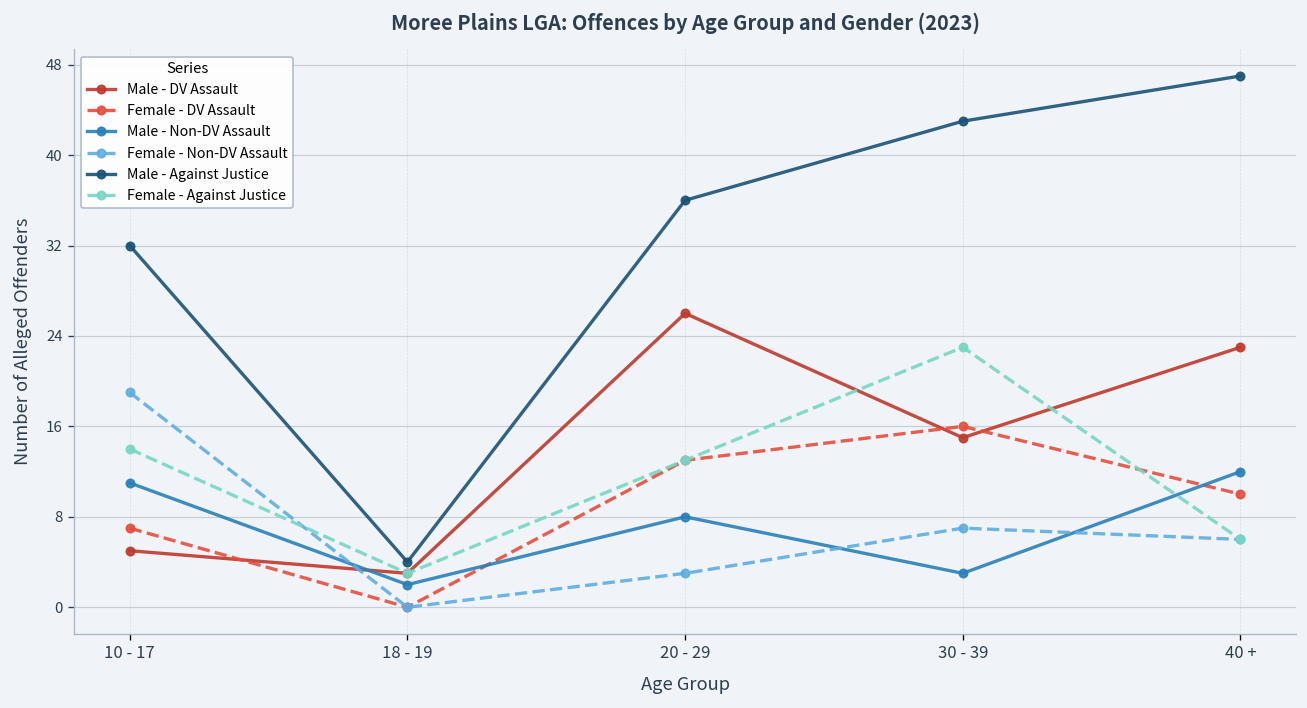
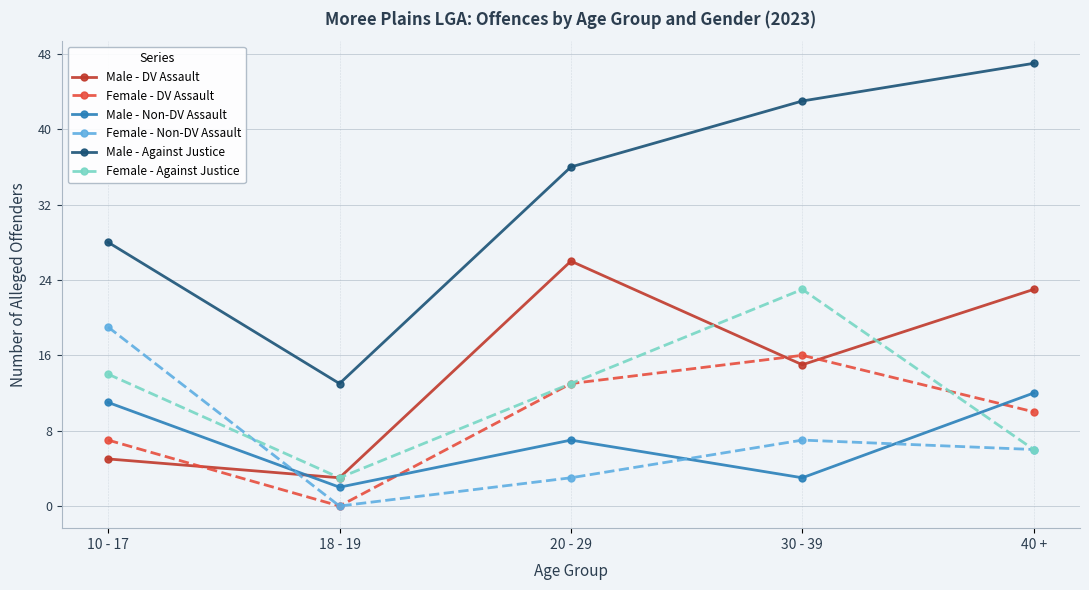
  {
    "Male - Non-DV Assault": {
      "10 - 17": 11,
      "18 - 19": 2,
-     "20 - 29": 8,
+     "20 - 29": 7,
      "30 - 39": 3,
      "40 +": 12
    },
    "Male - Against Justice": {
-     "10 - 17": 32,
-     "18 - 19": 4,
+     "10 - 17": 28,
+     "18 - 19": 13,
      "20 - 29": 36,
      "30 - 39": 43,
      "40 +": 47
    }
  }
